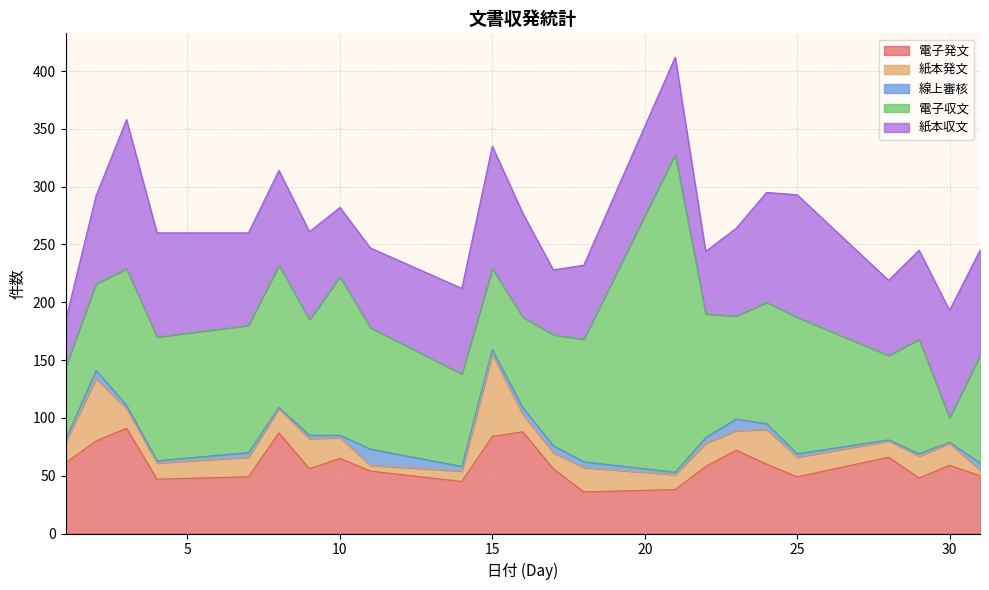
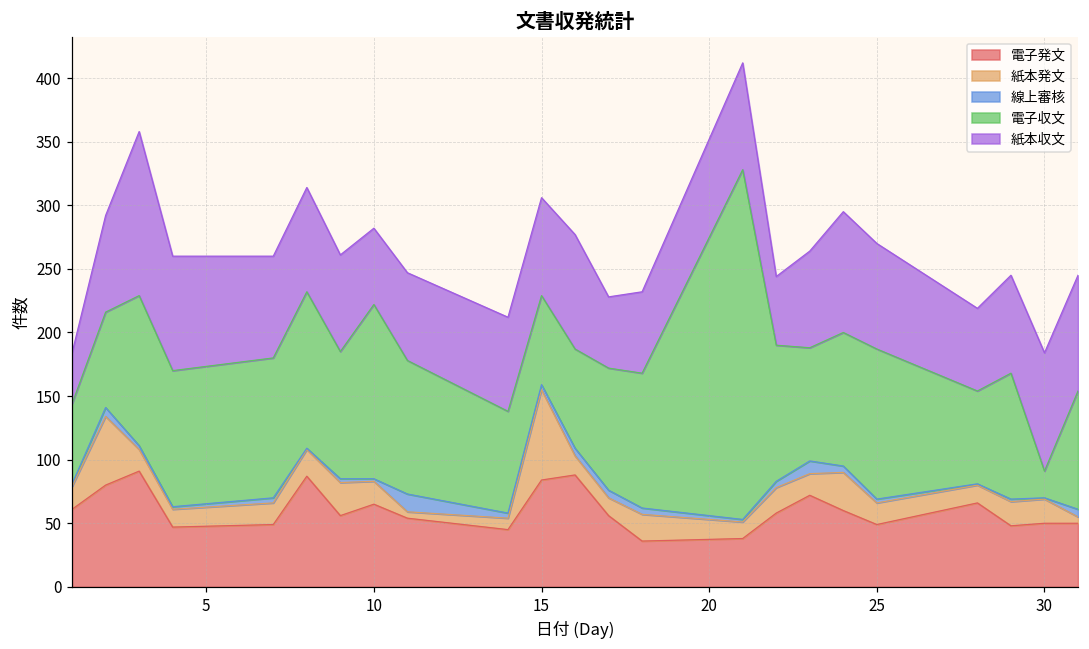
  {
    "電子発文": {
      "10": 65,
      "15": 84,
      "25": 49,
-     "30": 59
+     "30": 50
    },
    "紙本発文": {
      "15": 71,
      "25": 17
    },
    "線上審核": {
      "15": 4,
      "25": 3
    },
    "電子収文": {
      "10": 137,
      "15": 70,
      "25": 118,
      "30": 21
    },
    "紙本収文": {
      "10": 60,
-     "15": 106,
-     "25": 106,
+     "15": 77,
+     "25": 83,
      "30": 93
    }
  }
